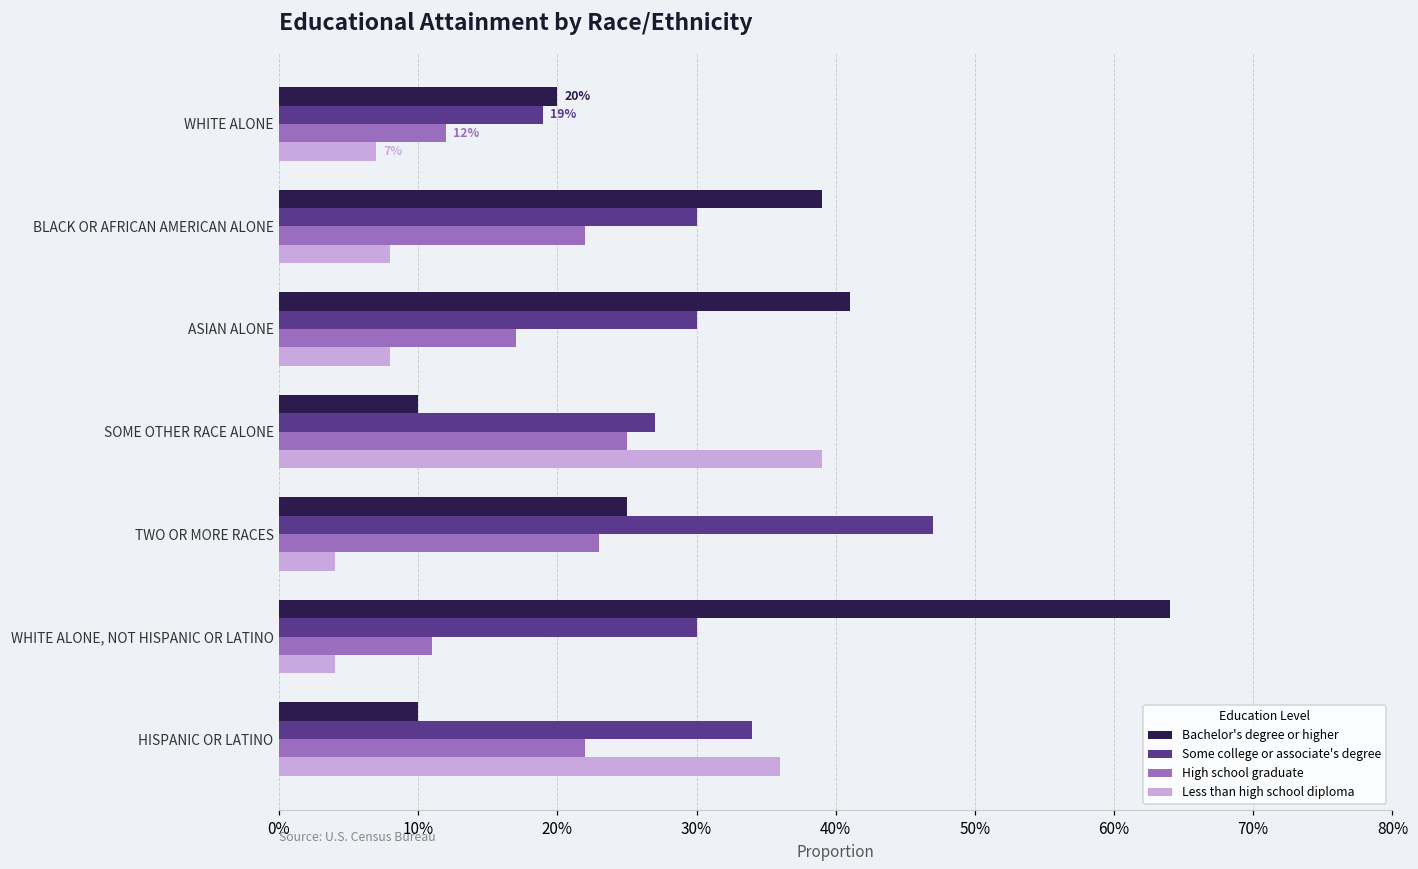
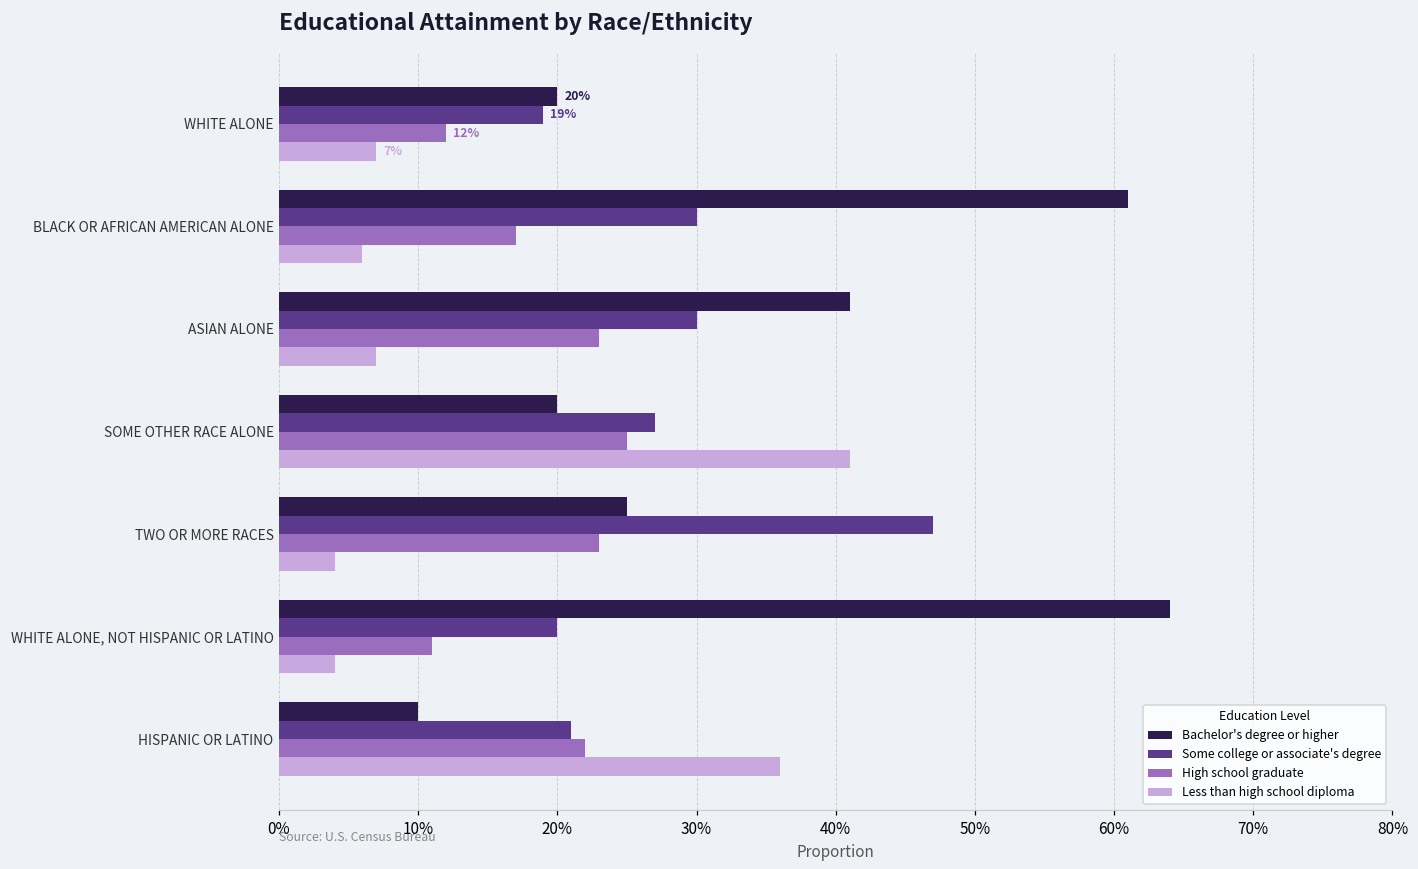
  {
    "Bachelor's degree or higher": {
-     "BLACK OR AFRICAN AMERICAN ALONE": "39.0%",
+     "BLACK OR AFRICAN AMERICAN ALONE": "61.0%",
      "ASIAN ALONE": "41.0%",
-     "SOME OTHER RACE ALONE": "10.0%",
+     "SOME OTHER RACE ALONE": "20.0%",
      "TWO OR MORE RACES": "25.0%",
      "WHITE ALONE, NOT HISPANIC OR LATINO": "64.0%",
      "HISPANIC OR LATINO": "10.0%"
    },
    "Some college or associate's degree": {
      "BLACK OR AFRICAN AMERICAN ALONE": "30.0%",
      "ASIAN ALONE": "30.0%",
      "SOME OTHER RACE ALONE": "27.0%",
      "TWO OR MORE RACES": "47.0%",
-     "WHITE ALONE, NOT HISPANIC OR LATINO": "30.0%",
-     "HISPANIC OR LATINO": "34.0%"
+     "WHITE ALONE, NOT HISPANIC OR LATINO": "20.0%",
+     "HISPANIC OR LATINO": "21.0%"
    },
    "High school graduate": {
-     "BLACK OR AFRICAN AMERICAN ALONE": "22.0%",
-     "ASIAN ALONE": "17.0%",
+     "BLACK OR AFRICAN AMERICAN ALONE": "17.0%",
+     "ASIAN ALONE": "23.0%",
      "SOME OTHER RACE ALONE": "25.0%",
      "TWO OR MORE RACES": "23.0%",
      "WHITE ALONE, NOT HISPANIC OR LATINO": "11.0%",
      "HISPANIC OR LATINO": "22.0%"
    },
    "Less than high school diploma": {
-     "BLACK OR AFRICAN AMERICAN ALONE": "8.0%",
-     "ASIAN ALONE": "8.0%",
-     "SOME OTHER RACE ALONE": "39.0%",
+     "BLACK OR AFRICAN AMERICAN ALONE": "6.0%",
+     "ASIAN ALONE": "7.0%",
+     "SOME OTHER RACE ALONE": "41.0%",
      "TWO OR MORE RACES": "4.0%",
      "WHITE ALONE, NOT HISPANIC OR LATINO": "4.0%",
      "HISPANIC OR LATINO": "36.0%"
    }
  }
